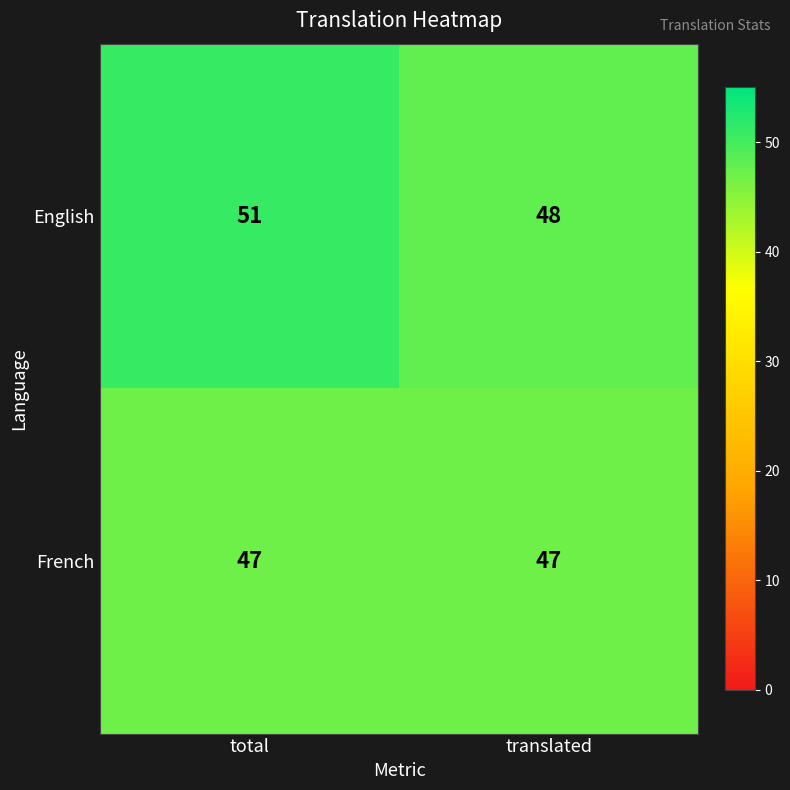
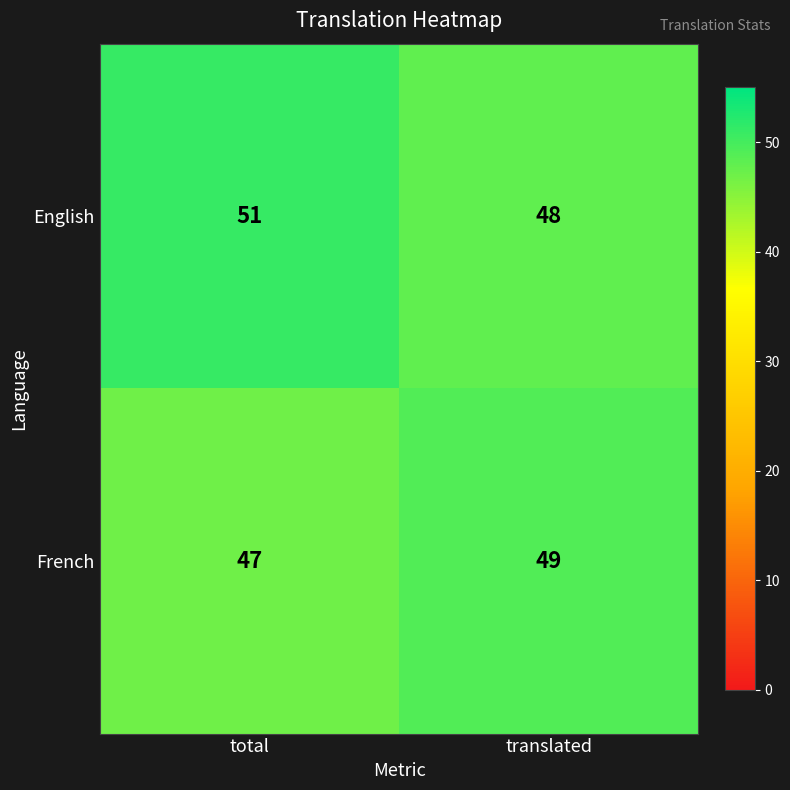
  {
    "English": {
      "total": 51,
      "translated": 48
    },
    "French": {
      "total": 47,
-     "translated": 47
+     "translated": 49
    }
  }
